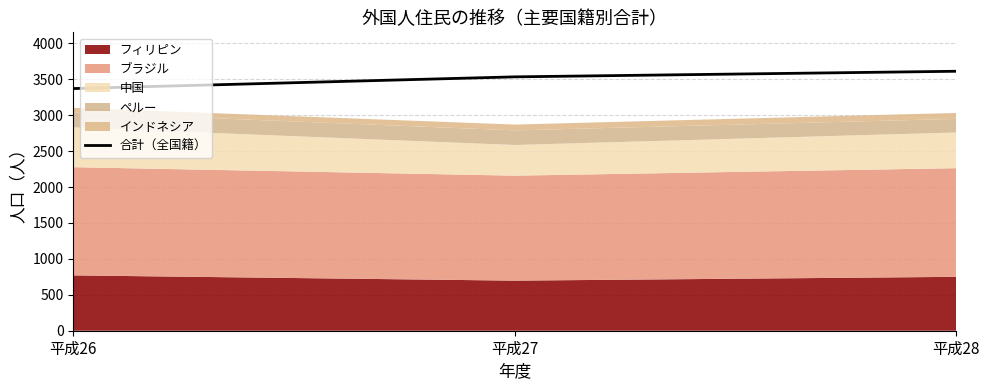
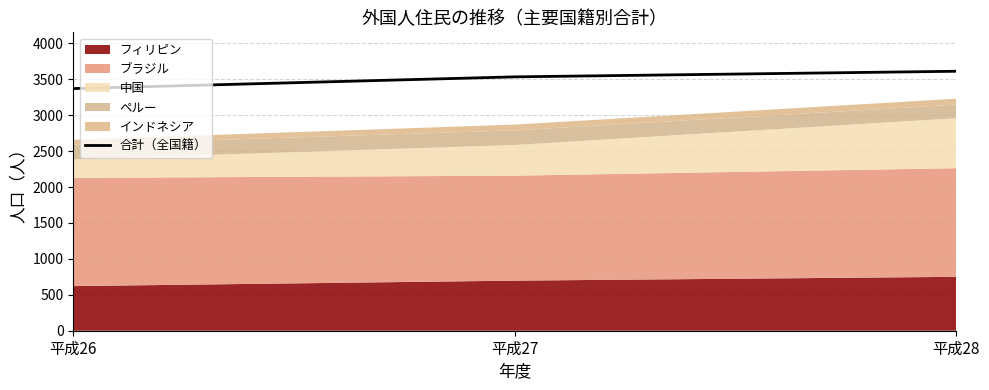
  {
    "フィリピン": {
-     "平成26": 800,
+     "平成26": 600,
      "平成27": 700,
      "平成28": 800
    },
    "合計（全国籍）": {
      "平成26": 3400,
      "平成27": 3500,
      "平成28": 3600
    },
    "中国": {
-     "平成26": 600,
+     "平成26": 300,
      "平成27": 400,
-     "平成28": 500
+     "平成28": 700
    }
  }
